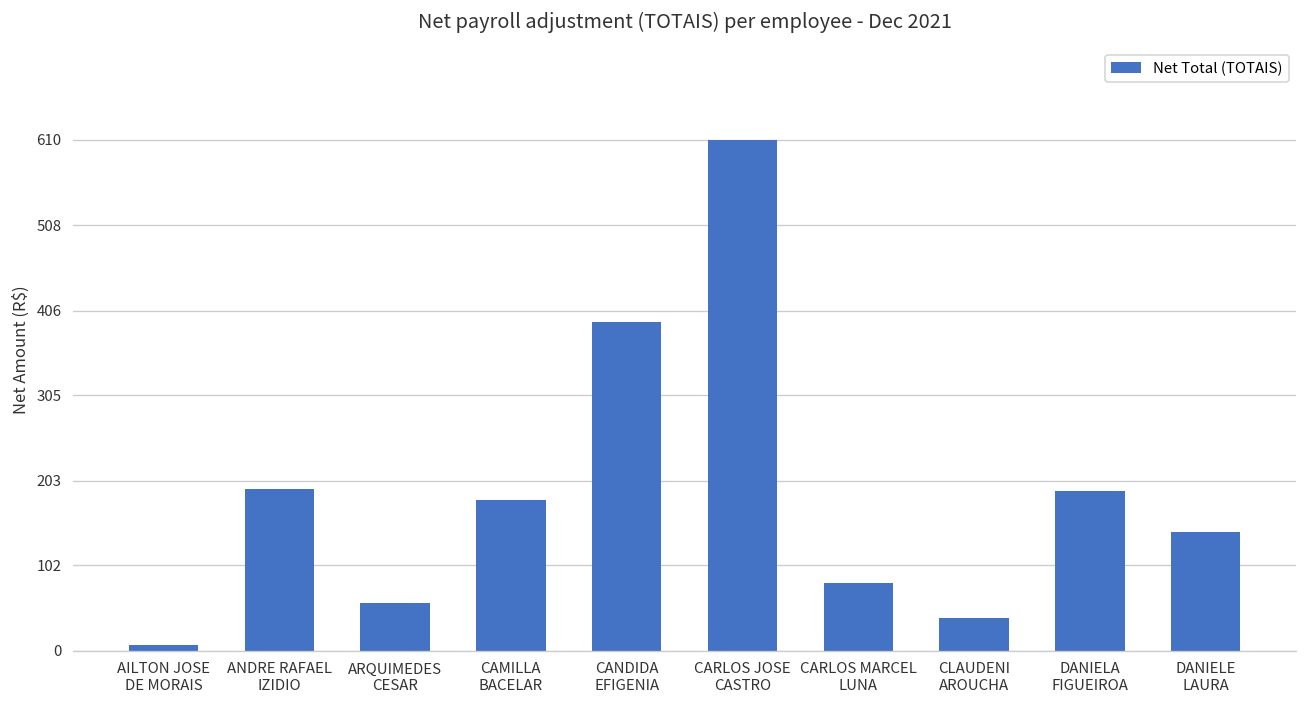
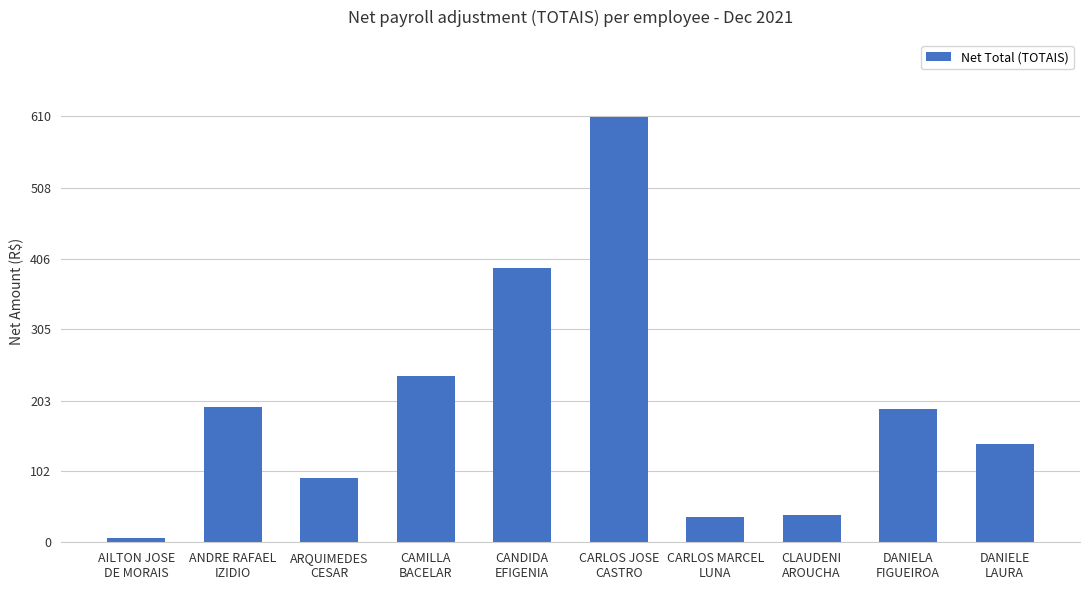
  {
    "AILTON JOSE DE MORAIS": 10,
    "ANDRE RAFAEL IZIDIO": 190,
-   "ARQUIMEDES CESAR": 60,
-   "CAMILLA BACELAR": 180,
+   "ARQUIMEDES CESAR": 90,
+   "CAMILLA BACELAR": 240,
    "CANDIDA EFIGENIA": 390,
    "CARLOS JOSE CASTRO": 610,
-   "CARLOS MARCEL LUNA": 80,
+   "CARLOS MARCEL LUNA": 40,
    "CLAUDENI AROUCHA": 40,
    "DANIELA FIGUEIROA": 190,
    "DANIELE LAURA": 140
  }
